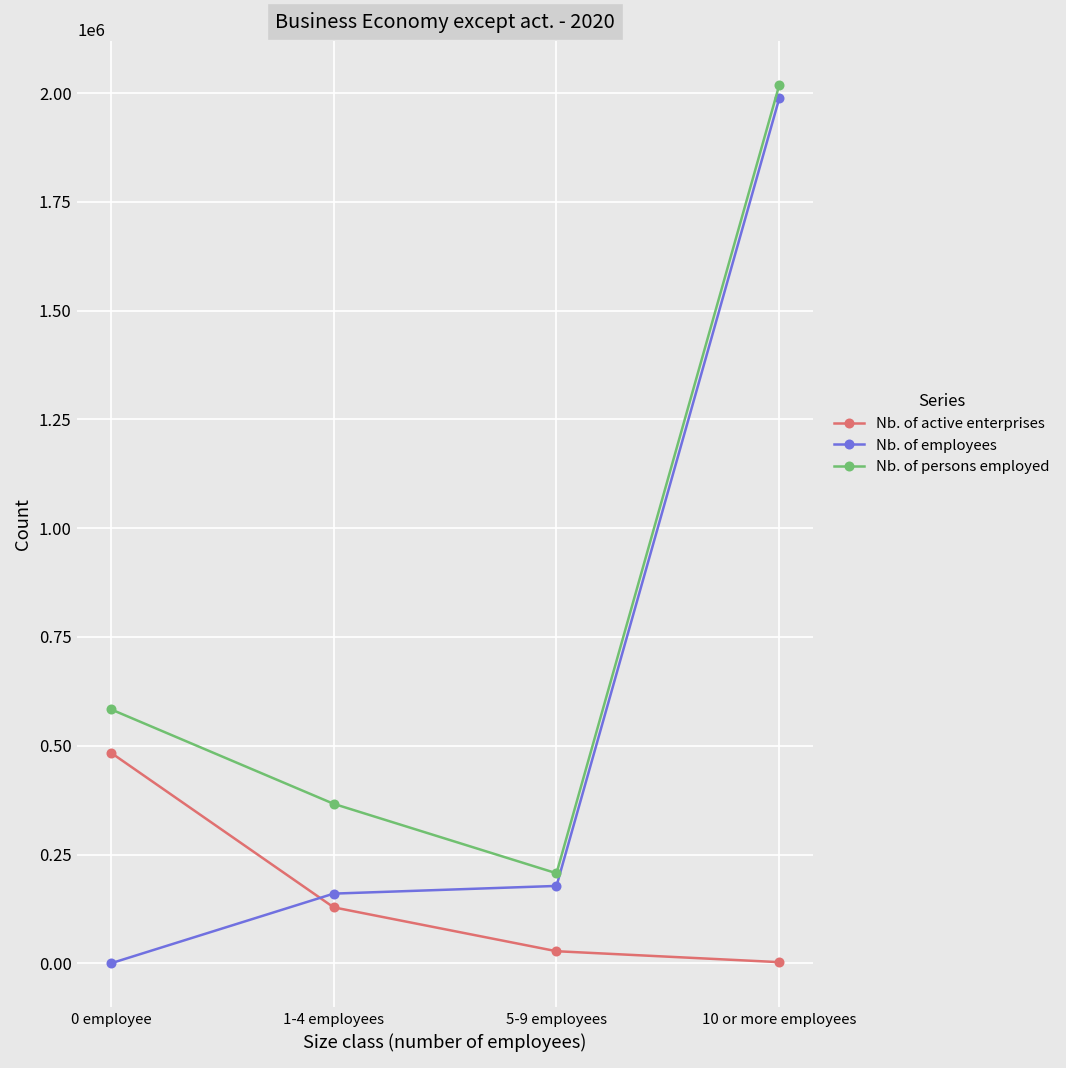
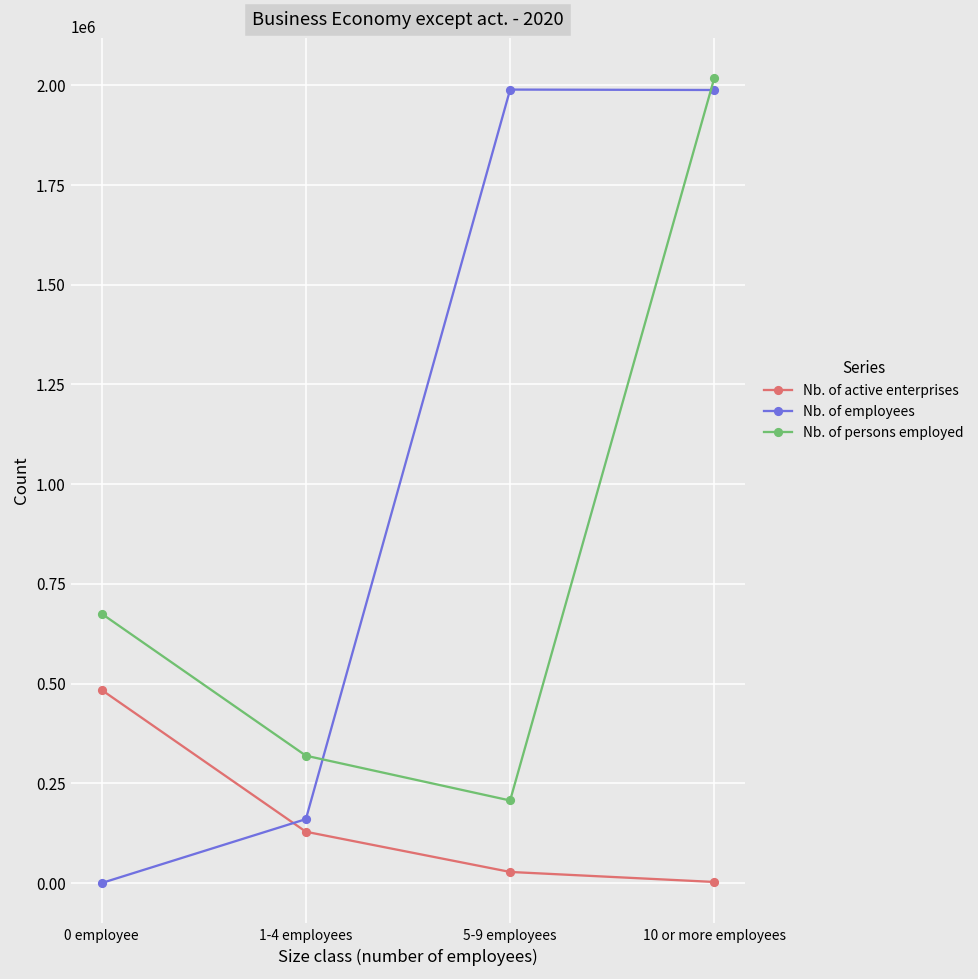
  {
    "Nb. of active enterprises": {
      "0 employee": 480000,
      "1-4 employees": 130000,
      "5-9 employees": 30000,
      "10 or more employees": 0
    },
    "Nb. of employees": {
      "0 employee": 0,
      "1-4 employees": 160000,
-     "5-9 employees": 180000,
+     "5-9 employees": 1990000,
      "10 or more employees": 1990000
    },
    "Nb. of persons employed": {
-     "0 employee": 580000,
-     "1-4 employees": 370000,
+     "0 employee": 680000,
+     "1-4 employees": 320000,
      "5-9 employees": 210000,
      "10 or more employees": 2020000
    }
  }
